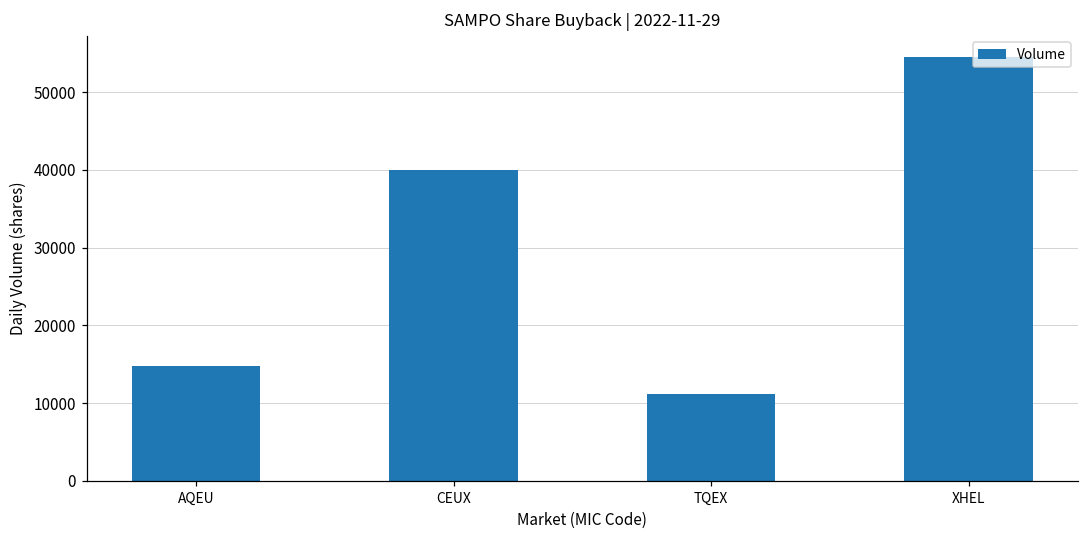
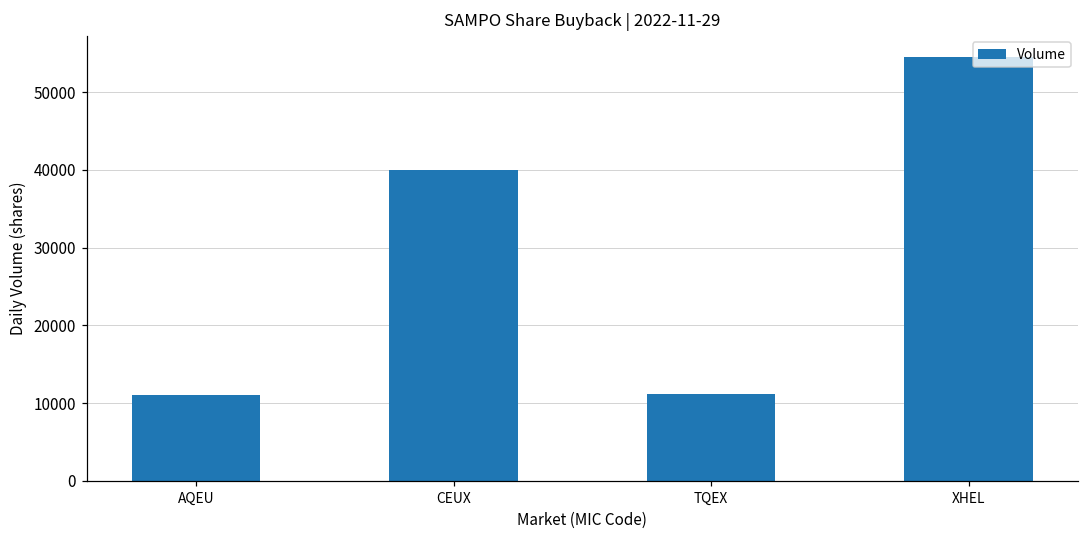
  {
-   "AQEU": 15000,
+   "AQEU": 11000,
    "CEUX": 40000,
    "TQEX": 11000,
    "XHEL": 55000
  }
